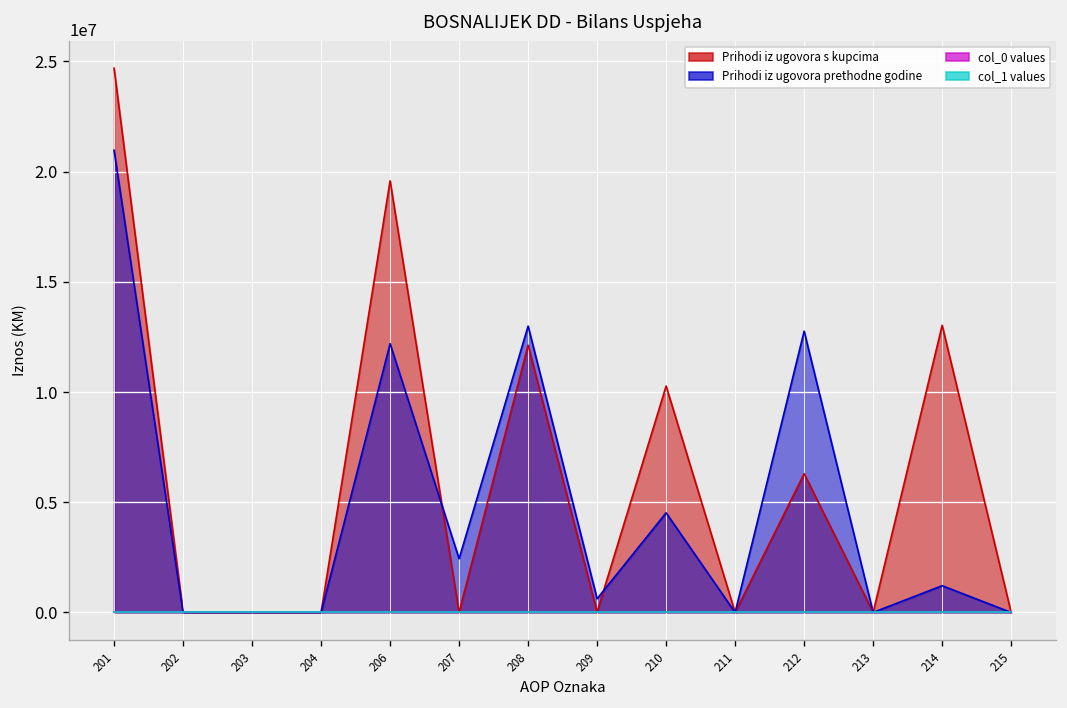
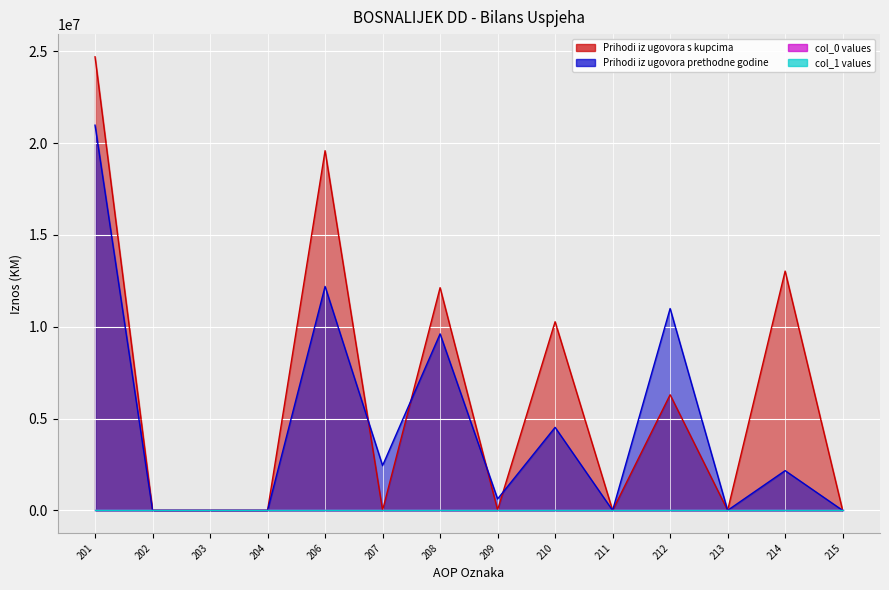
  {
    "Prihodi iz ugovora s kupcima": {
      "201": 24700000,
      "206": 19600000,
      "208": 12100000,
      "210": 10300000,
      "212": 6300000,
      "214": 13000000
    },
    "Prihodi iz ugovora prethodne godine": {
      "201": 21000000,
      "206": 12200000,
      "207": 2400000,
-     "208": 13000000,
+     "208": 9600000,
      "209": 600000,
      "210": 4500000,
-     "212": 12800000,
-     "214": 1200000
+     "212": 11000000,
+     "214": 2200000
    },
    "col_1 values": {
      "201": 0,
      "206": 0,
      "208": 0,
      "210": 0,
      "212": 0,
      "214": 0
    }
  }
